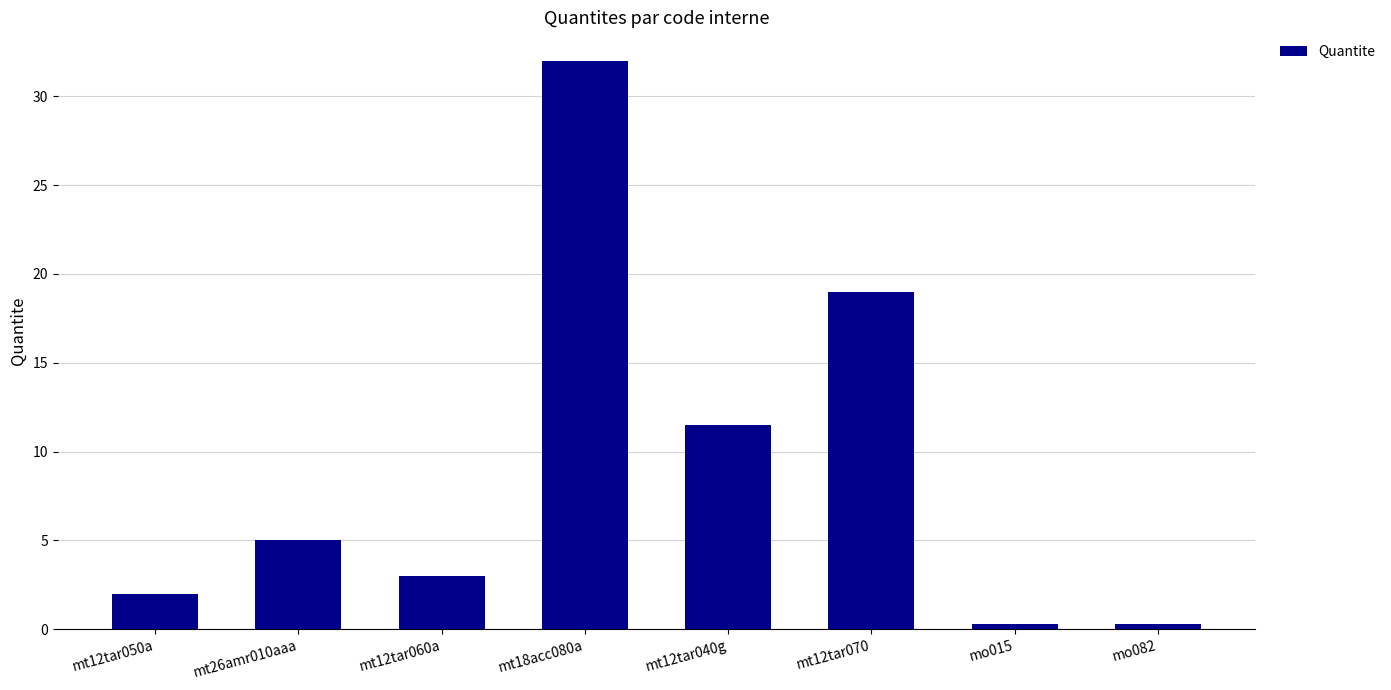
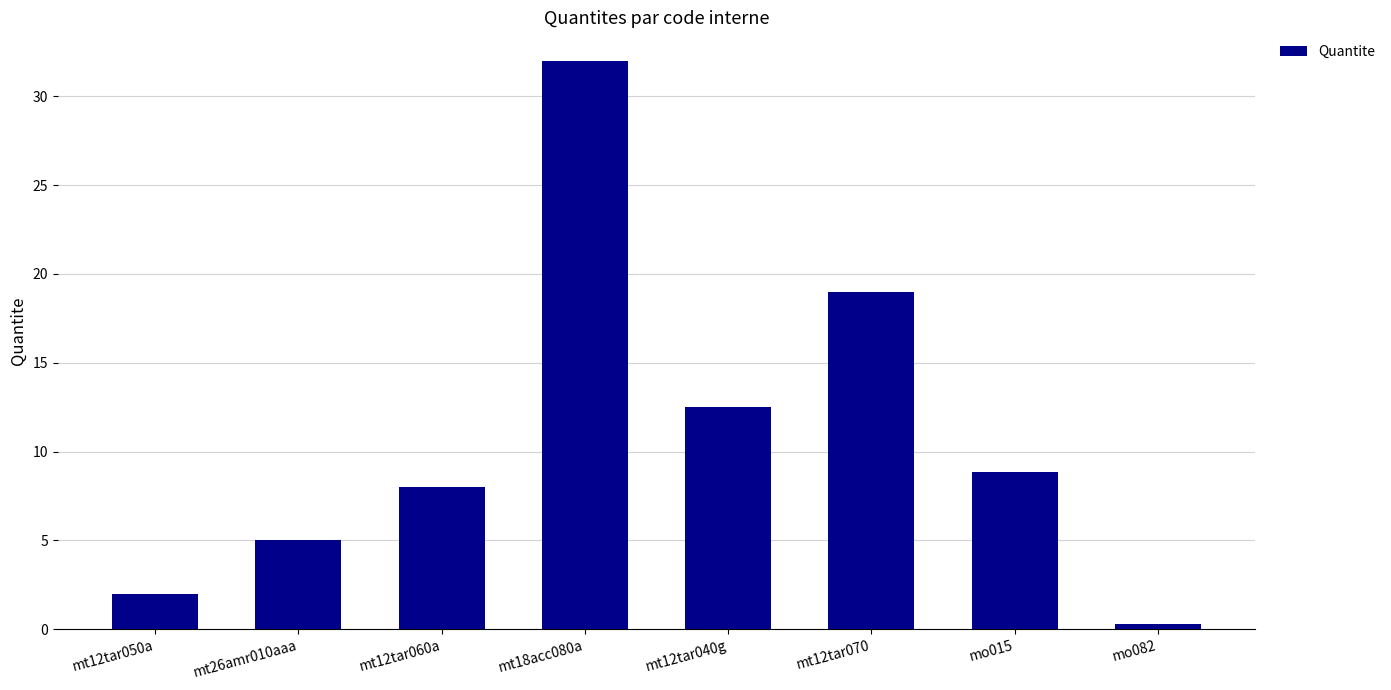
  {
    "mt12tar050a": 2.0,
    "mt26amr010aaa": 5.0,
-   "mt12tar060a": 3,
+   "mt12tar060a": 8,
    "mt18acc080a": 32.0,
-   "mt12tar040g": 11.5,
+   "mt12tar040g": 12.5,
    "mt12tar070": 19.0,
-   "mo015": 0.3,
+   "mo015": 8.9,
    "mo082": 0.3
  }
